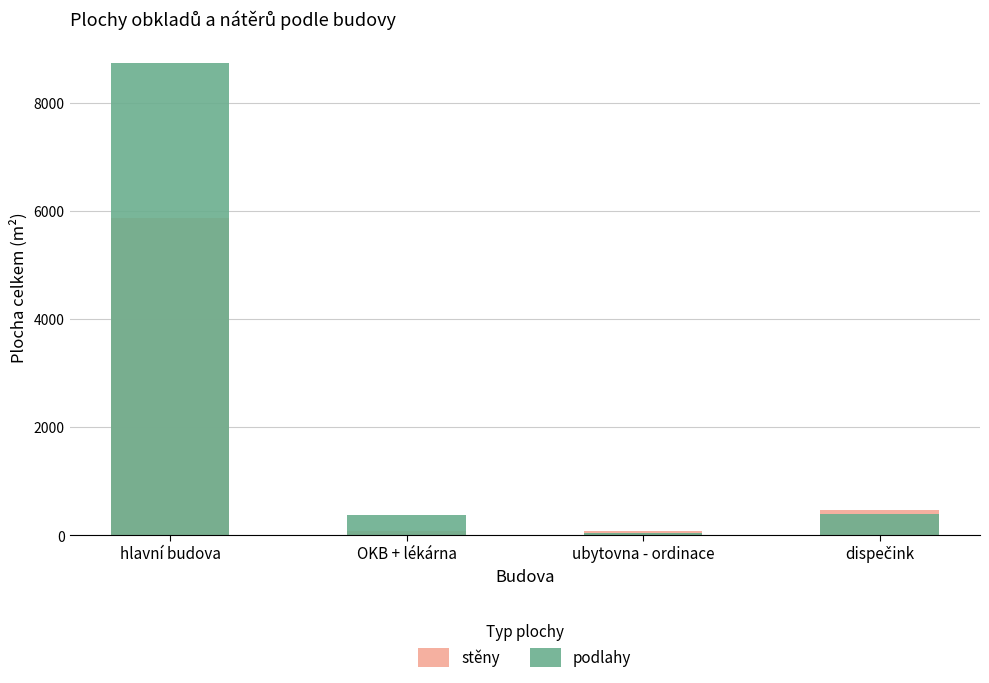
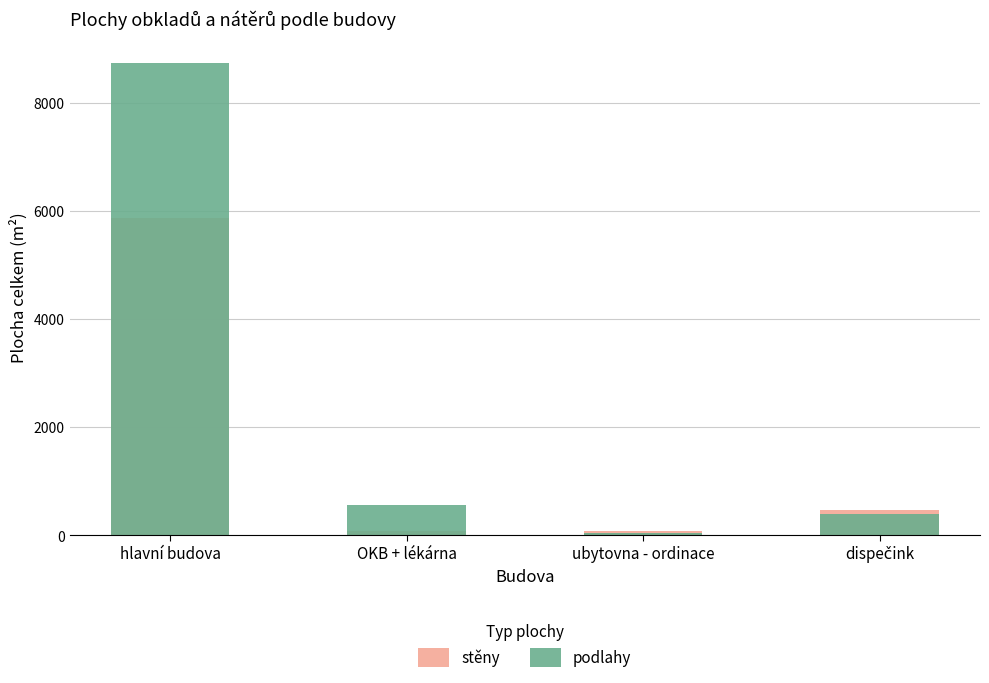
  {
    "stěny": {
      "ubytovna - ordinace": 100,
      "dispečink": 500
    },
    "podlahy": {
      "hlavní budova": 8700,
-     "OKB + lékárna": 400
+     "OKB + lékárna": 600
    }
  }
